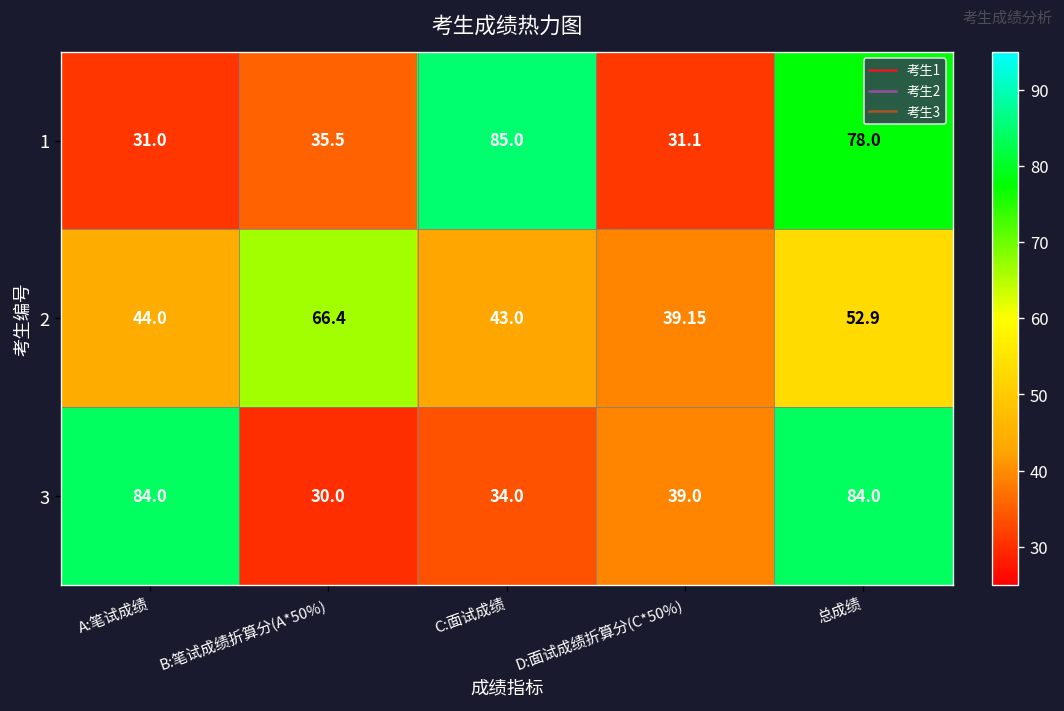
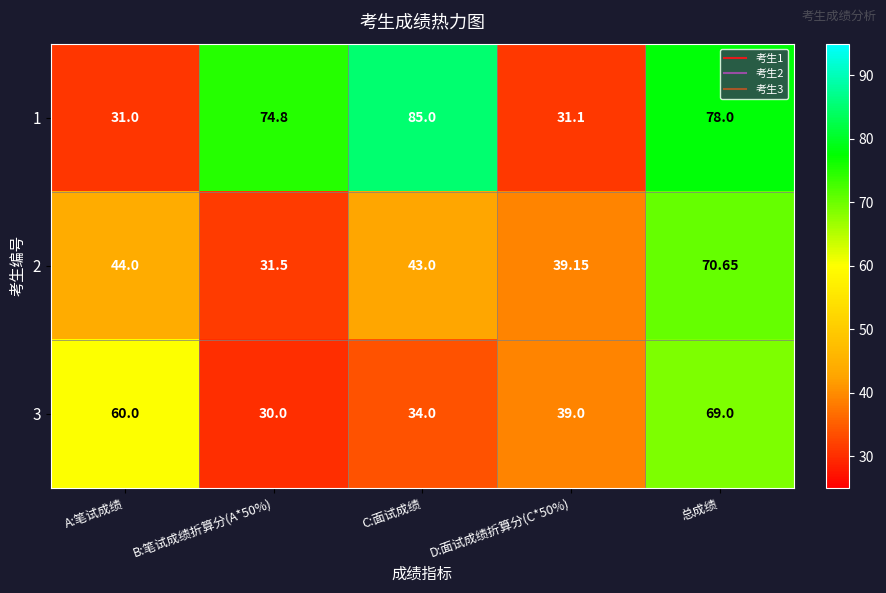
  {
    "1": {
      "A:笔试成绩": 31.0,
-     "B:笔试成绩折算分(A*50%)": 35.5,
+     "B:笔试成绩折算分(A*50%)": 74.8,
      "C:面试成绩": 85.0,
      "D:面试成绩折算分(C*50%)": 31.1,
      "总成绩": 78.0
    },
    "2": {
      "A:笔试成绩": 44.0,
-     "B:笔试成绩折算分(A*50%)": 66.4,
+     "B:笔试成绩折算分(A*50%)": 31.5,
      "C:面试成绩": 43.0,
      "D:面试成绩折算分(C*50%)": 39.15,
-     "总成绩": 52.9
+     "总成绩": 70.65
    },
    "3": {
-     "A:笔试成绩": 84.0,
+     "A:笔试成绩": 60.0,
      "B:笔试成绩折算分(A*50%)": 30.0,
      "C:面试成绩": 34.0,
      "D:面试成绩折算分(C*50%)": 39.0,
-     "总成绩": 84.0
+     "总成绩": 69.0
    }
  }
